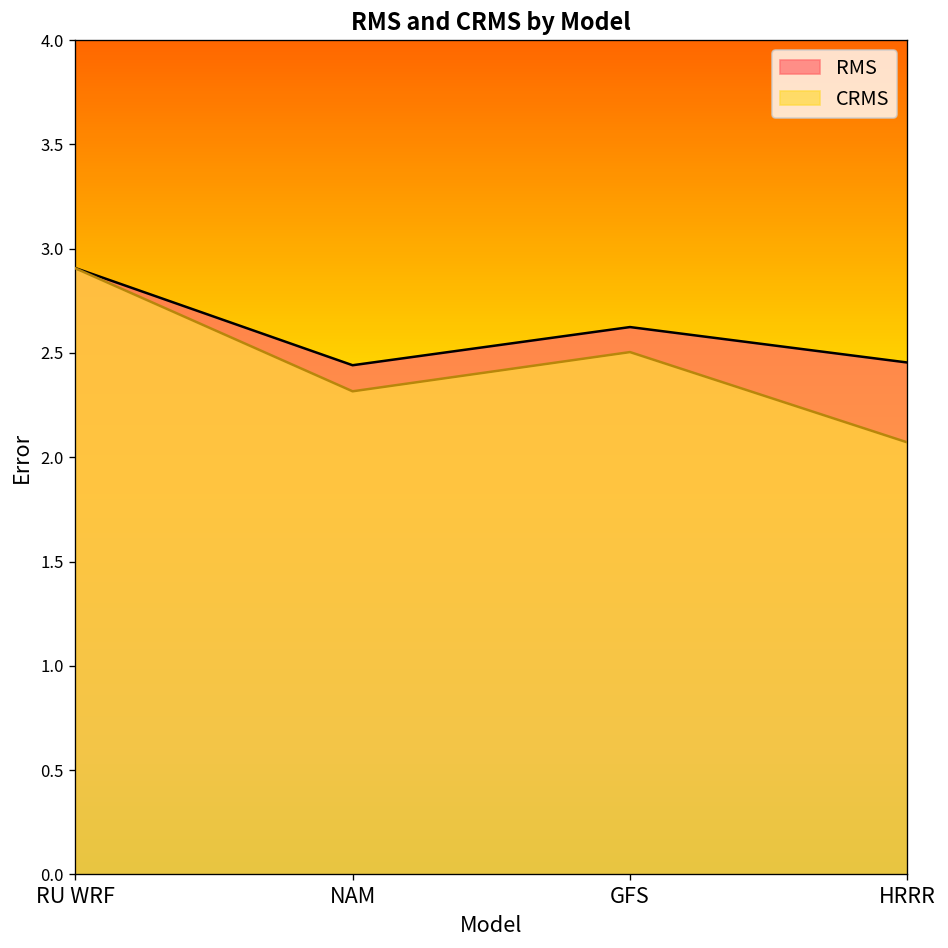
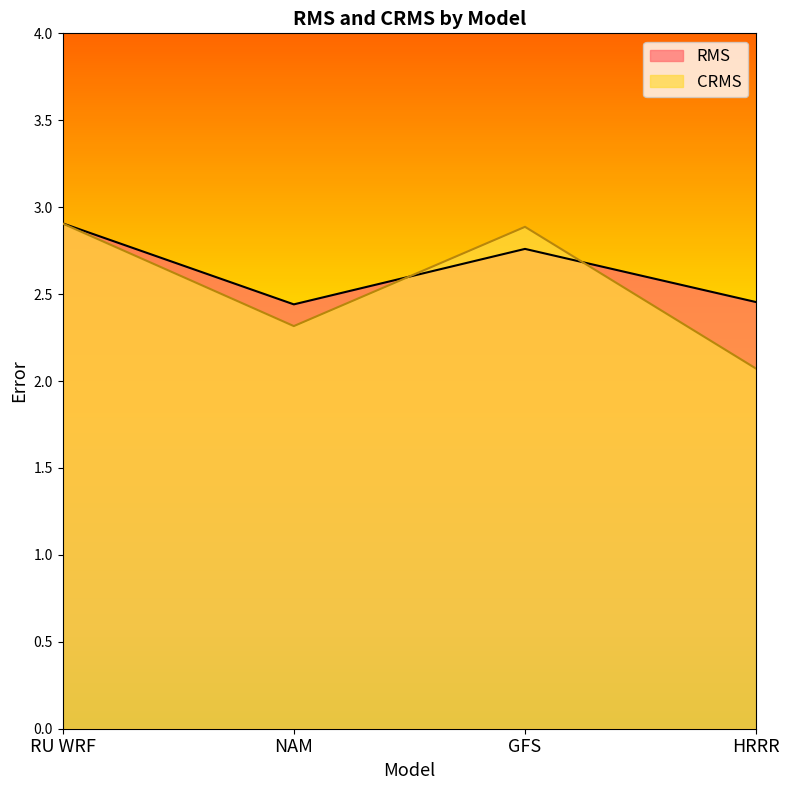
  {
    "RMS": {
      "NAM": 2.44,
-     "GFS": 2.62,
+     "GFS": 2.76,
      "HRRR": 2.45
    },
    "CRMS": {
      "NAM": 2.32,
-     "GFS": 2.50,
+     "GFS": 2.89,
      "HRRR": 2.07
    }
  }
